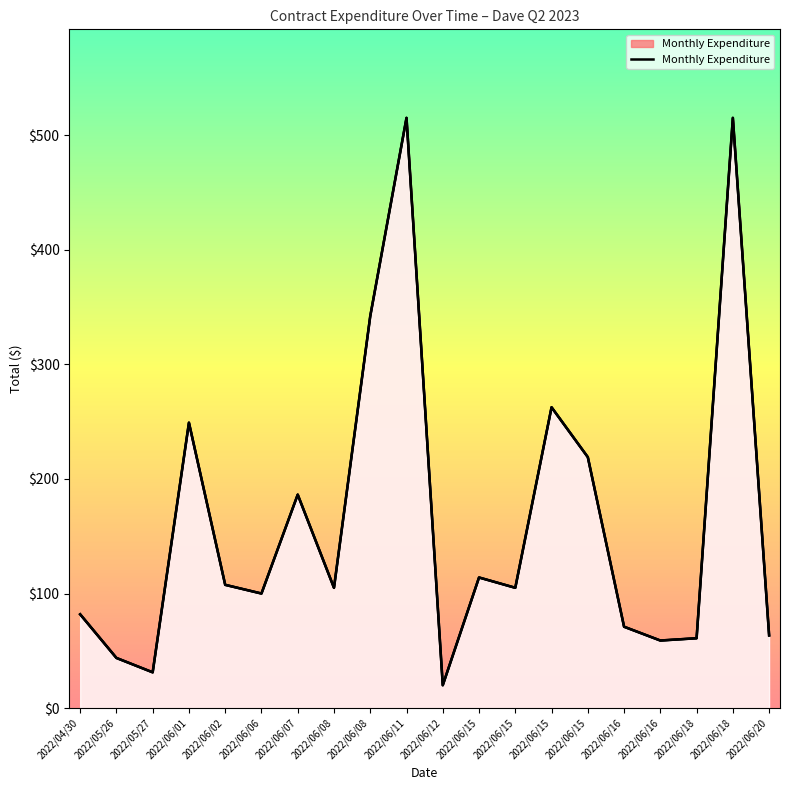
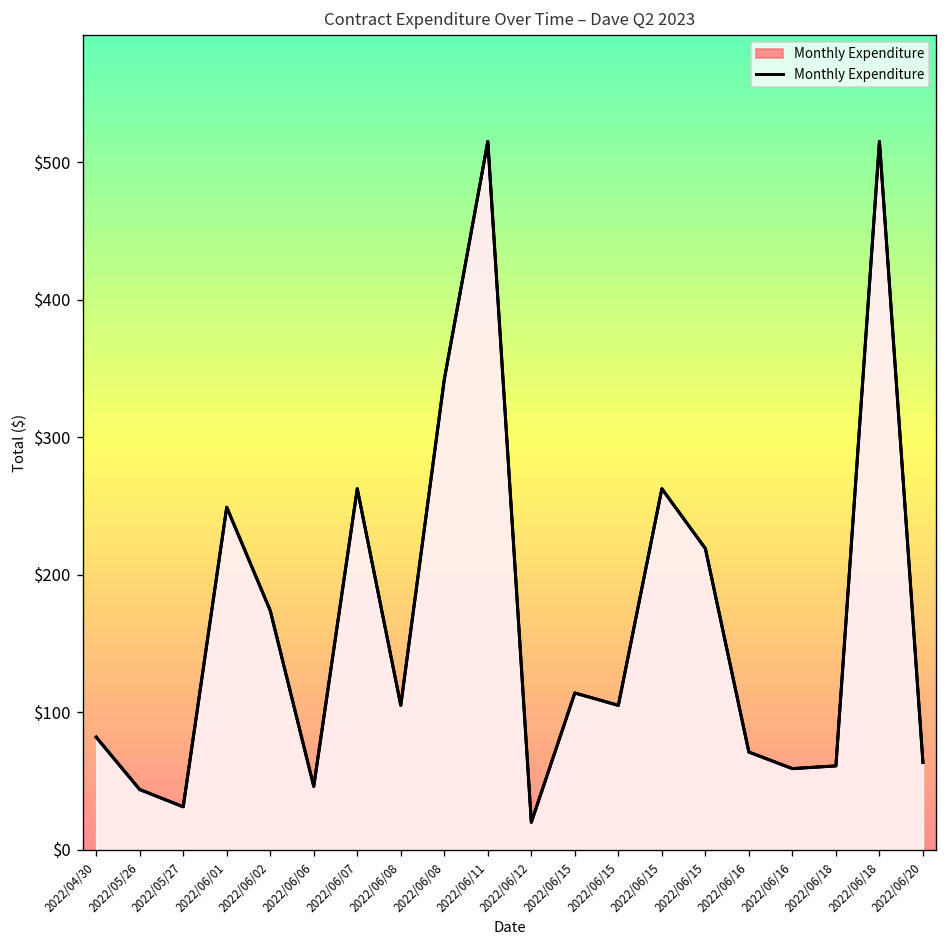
  {
    "2022/04/30": "$82",
    "2022/05/26": "$44",
    "2022/05/27": "$31",
    "2022/06/01": "$249",
-   "2022/06/02": "$108",
-   "2022/06/06": "$100",
-   "2022/06/07": "$186",
+   "2022/06/02": "$174",
+   "2022/06/06": "$46",
+   "2022/06/07": "$263",
    "2022/06/11": "$515",
    "2022/06/12": "$20",
    "2022/06/20": "$63"
  }
